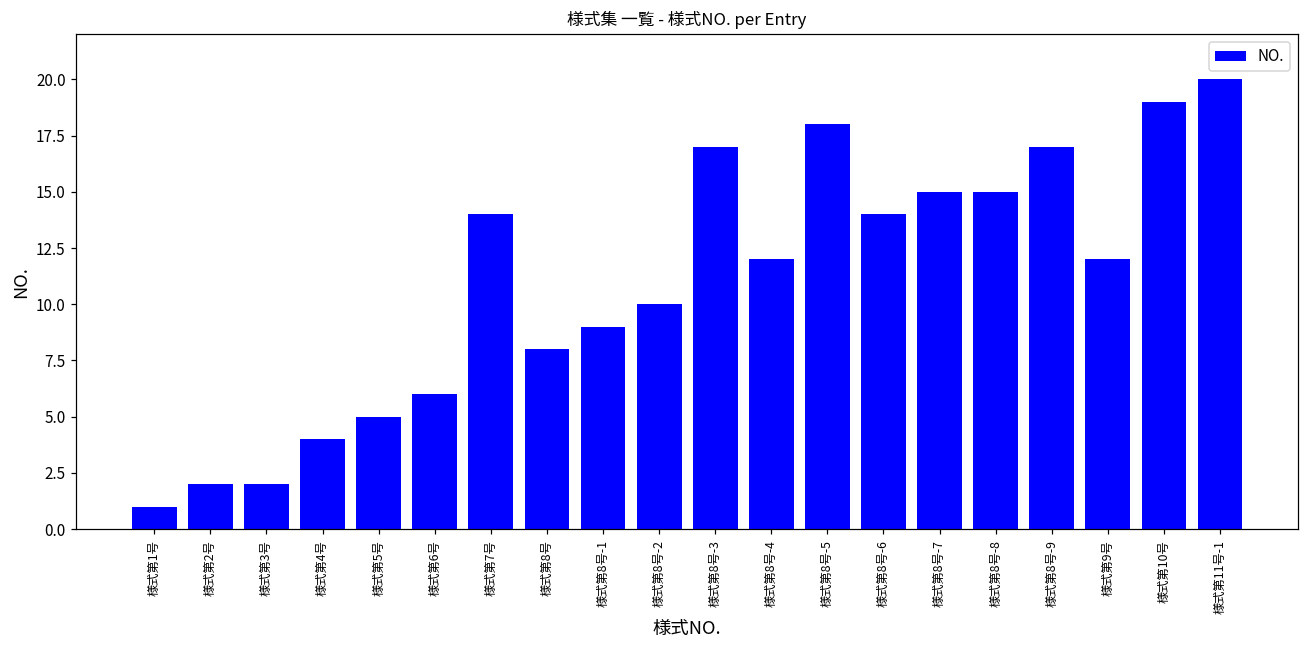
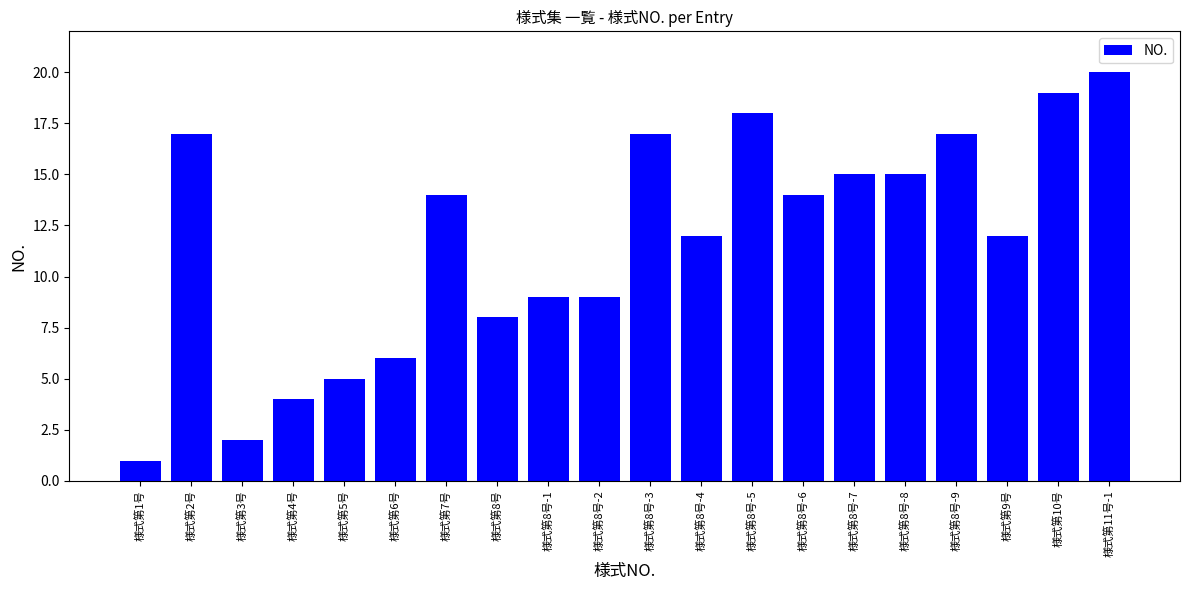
  {
    "様式第1号": 1,
-   "様式第2号": 2,
+   "様式第2号": 17,
    "様式第3号": 2,
    "様式第4号": 4,
    "様式第5号": 5,
    "様式第6号": 6,
    "様式第7号": 14,
    "様式第8号": 8,
    "様式第8号-1": 9,
-   "様式第8号-2": 10,
+   "様式第8号-2": 9,
    "様式第8号-3": 17,
    "様式第8号-4": 12,
    "様式第8号-5": 18,
    "様式第8号-6": 14,
    "様式第8号-7": 15,
    "様式第8号-8": 15,
    "様式第8号-9": 17,
    "様式第9号": 12,
    "様式第10号": 19,
    "様式第11号-1": 20
  }
